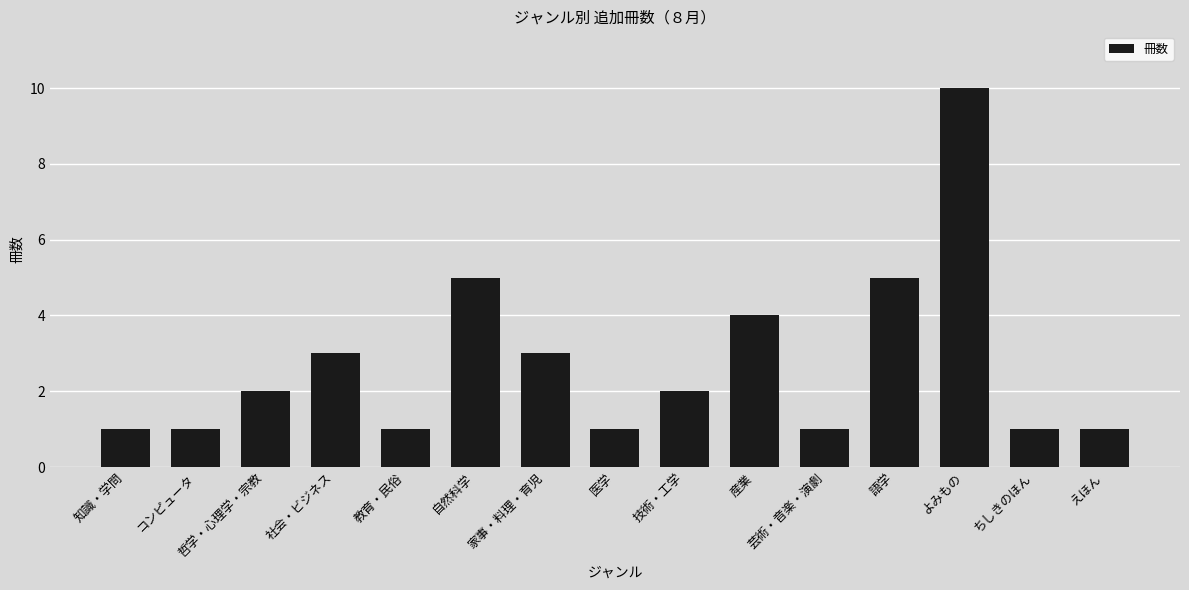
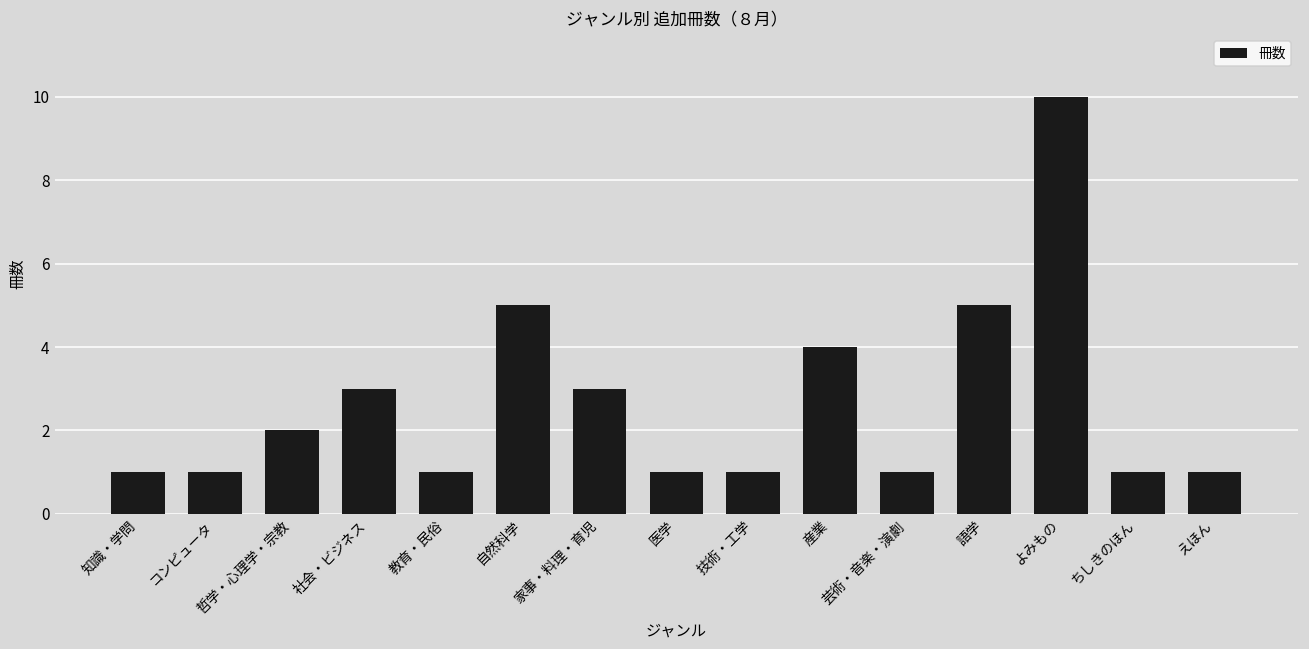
  {
    "知識・学問": 1,
    "コンピュータ": 1,
    "哲学・心理学・宗教": 2,
    "社会・ビジネス": 3,
    "教育・民俗": 1,
    "自然科学": 5,
    "家事・料理・育児": 3,
    "医学": 1,
-   "技術・工学": 2,
+   "技術・工学": 1,
    "産業": 4,
    "芸術・音楽・演劇": 1,
    "語学": 5,
    "よみもの": 10,
    "ちしきのほん": 1,
    "えほん": 1
  }
